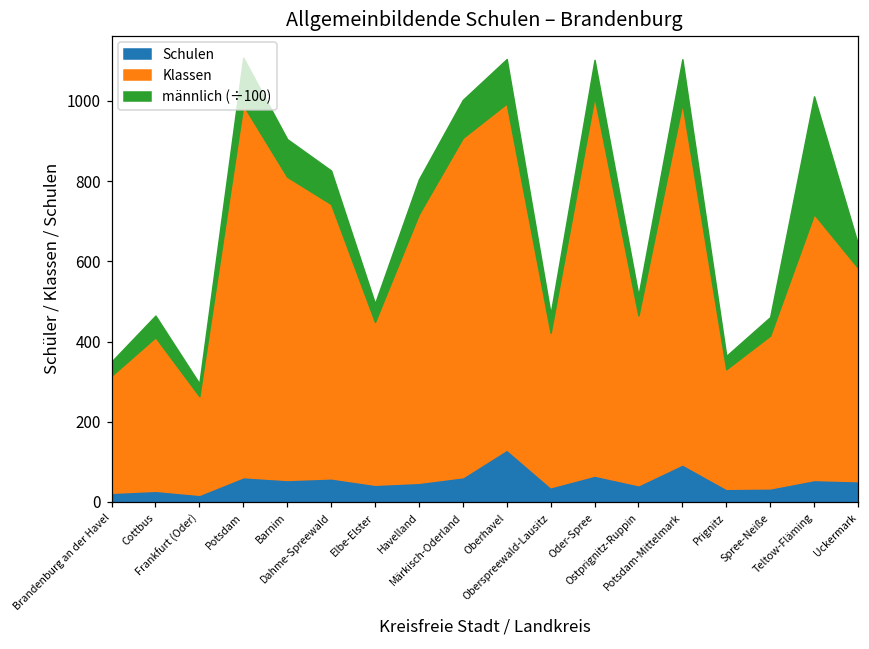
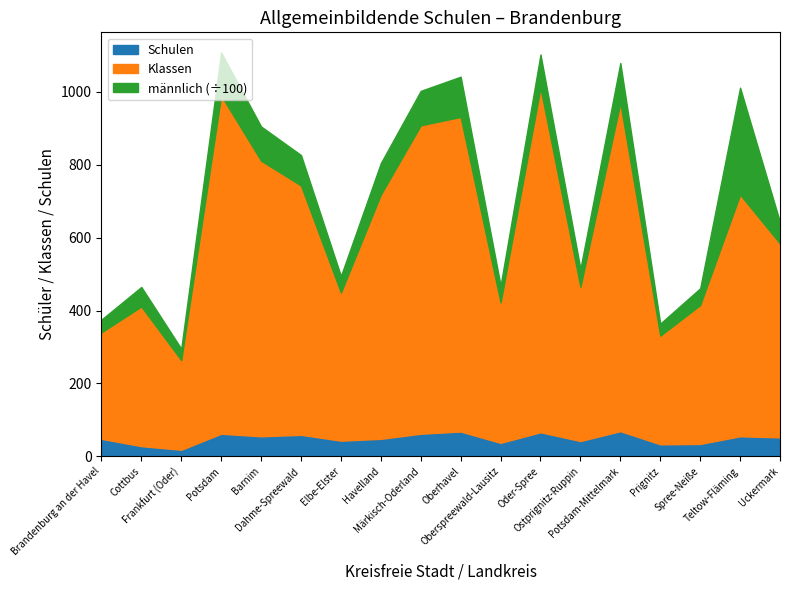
  {
    "Schulen": {
-     "Brandenburg an der Havel": 20,
-     "Oberhavel": 130,
-     "Potsdam-Mittelmark": 90
+     "Brandenburg an der Havel": 50,
+     "Oberhavel": 70,
+     "Potsdam-Mittelmark": 70
    },
    "männlich (÷100)": {
      "Brandenburg an der Havel": 30,
      "Cottbus": 50,
      "Frankfurt (Oder)": 30,
      "Barnim": 90,
      "Dahme-Spreewald": 80,
      "Elbe-Elster": 50,
      "Havelland": 90,
      "Märkisch-Oderland": 90,
      "Oberhavel": 110,
      "Oberspreewald-Lausitz": 50,
      "Oder-Spree": 90,
      "Ostprignitz-Ruppin": 50,
      "Potsdam-Mittelmark": 110,
      "Prignitz": 30,
      "Spree-Neiße": 50,
      "Teltow-Fläming": 290,
      "Uckermark": 60
    }
  }
